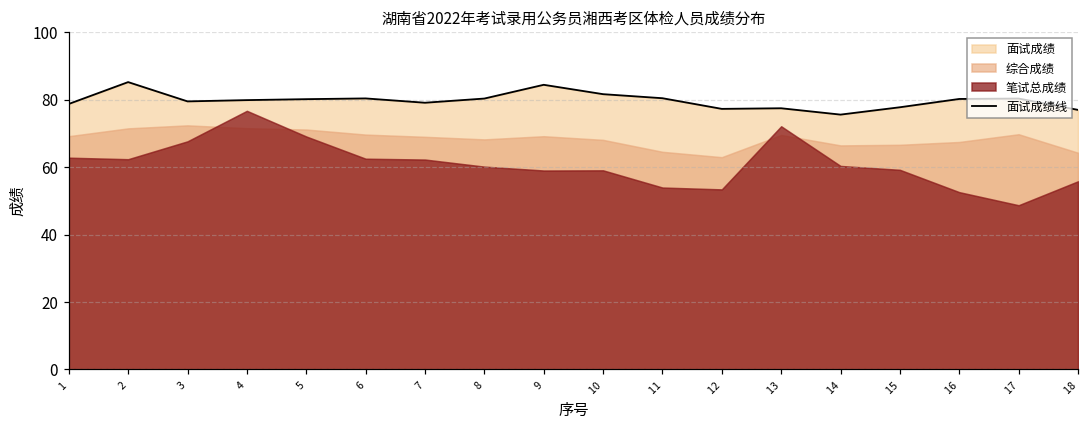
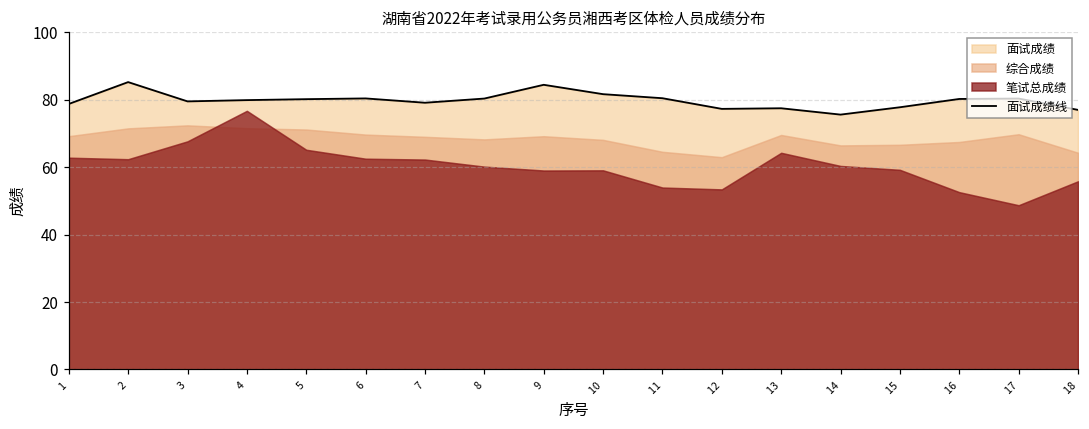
  {
    "笔试总成绩": {
      "1": 63,
      "2": 62,
      "3": 68,
      "4": 77,
-     "5": 69,
+     "5": 65,
      "6": 63,
      "7": 62,
      "8": 60,
      "9": 59,
      "10": 59,
      "11": 54,
      "12": 53,
-     "13": 72,
+     "13": 64,
      "14": 60,
      "15": 59,
      "16": 53,
      "17": 49,
      "18": 56
    }
  }
